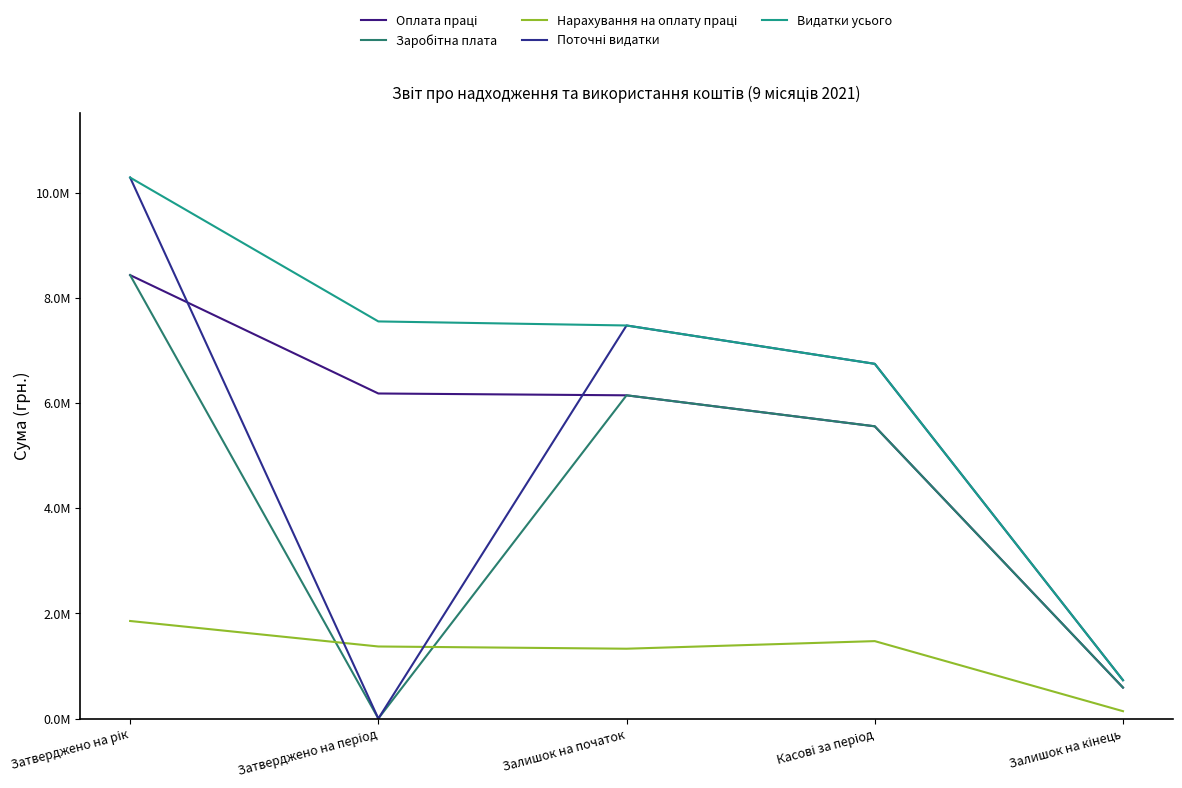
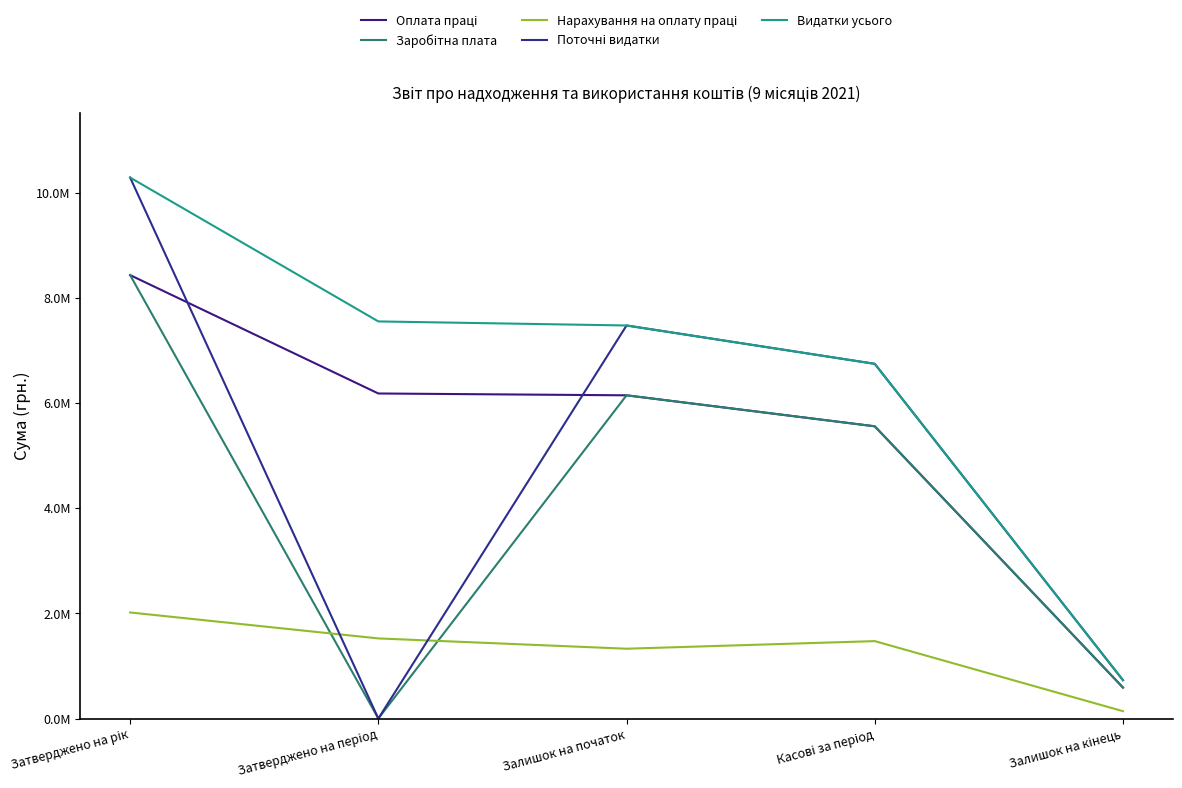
  {
    "Нарахування на оплату праці": {
-     "Затверджено на рік": 1900000,
-     "Затверджено на період": 1400000,
+     "Затверджено на рік": 2000000,
+     "Затверджено на період": 1500000,
      "Залишок на початок": 1300000,
      "Касові за період": 1500000,
      "Залишок на кінець": 100000
    }
  }
